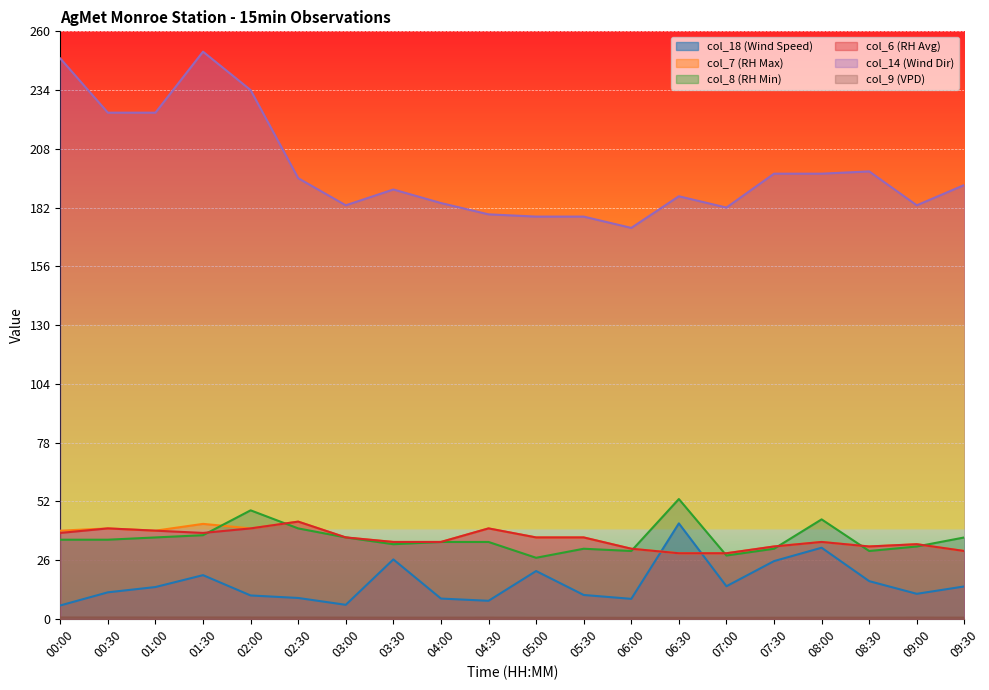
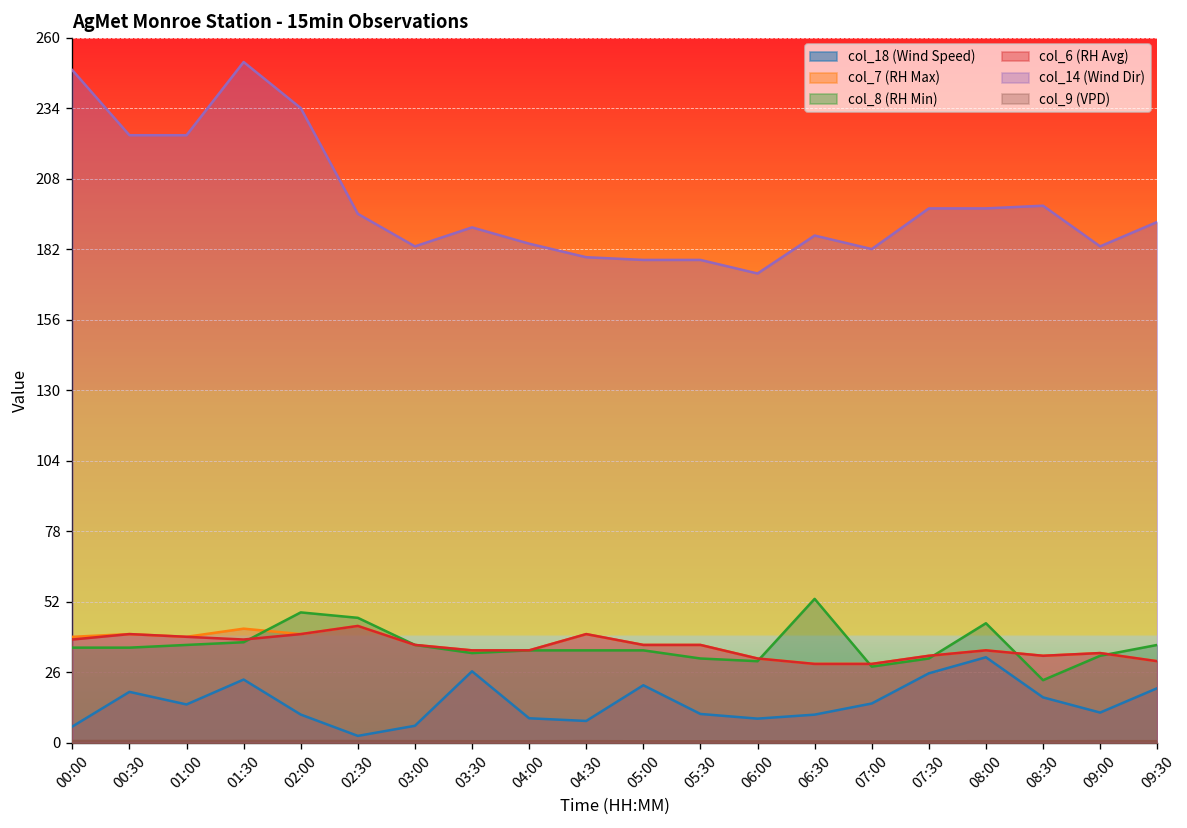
  {
    "col_18 (Wind Speed)": {
      "00:00": 6,
-     "00:30": 12,
+     "00:30": 19,
      "01:00": 14,
-     "01:30": 19,
+     "01:30": 23,
      "02:00": 10,
-     "02:30": 9,
+     "02:30": 2,
      "03:00": 6,
      "03:30": 26,
      "04:00": 9,
      "04:30": 8,
      "05:00": 21,
      "05:30": 11,
      "06:00": 9,
-     "06:30": 42,
+     "06:30": 10,
      "07:00": 14,
      "07:30": 26,
      "08:00": 31,
      "08:30": 17,
      "09:00": 11,
-     "09:30": 14
+     "09:30": 20
    },
    "col_8 (RH Min)": {
      "00:00": 35,
      "00:30": 35,
      "01:00": 36,
      "02:00": 48,
-     "02:30": 40,
+     "02:30": 46,
      "04:30": 34,
-     "05:00": 27,
+     "05:00": 34,
      "05:30": 31,
      "06:30": 53,
      "08:00": 44,
-     "08:30": 30,
+     "08:30": 23,
      "09:30": 36
    }
  }
